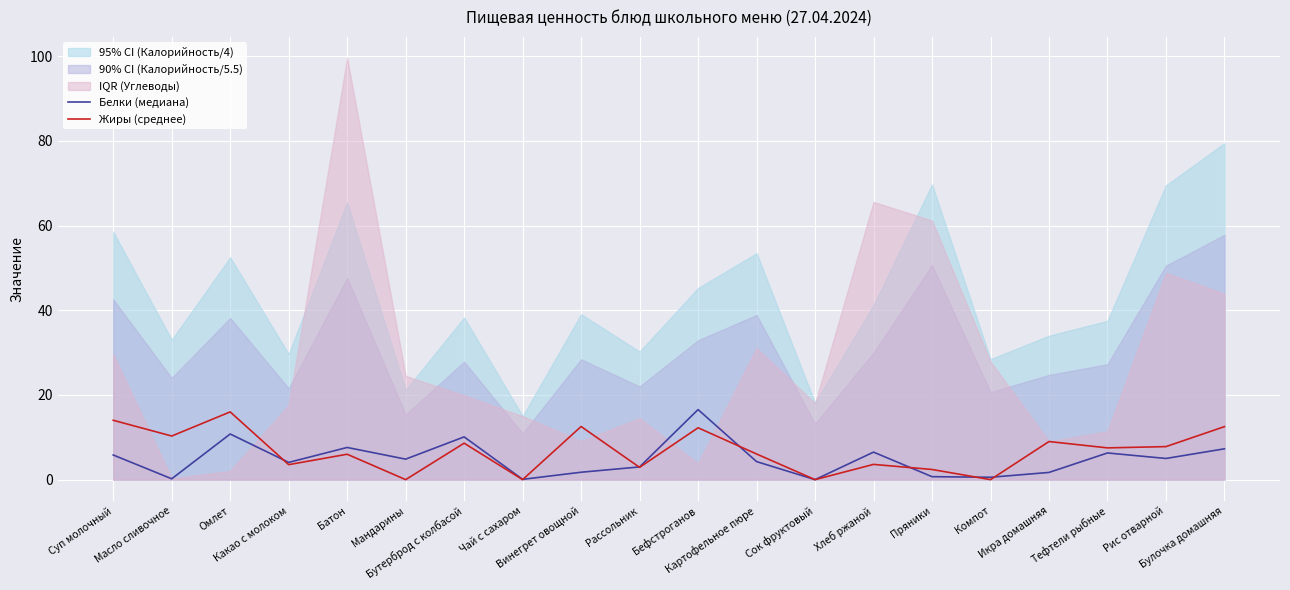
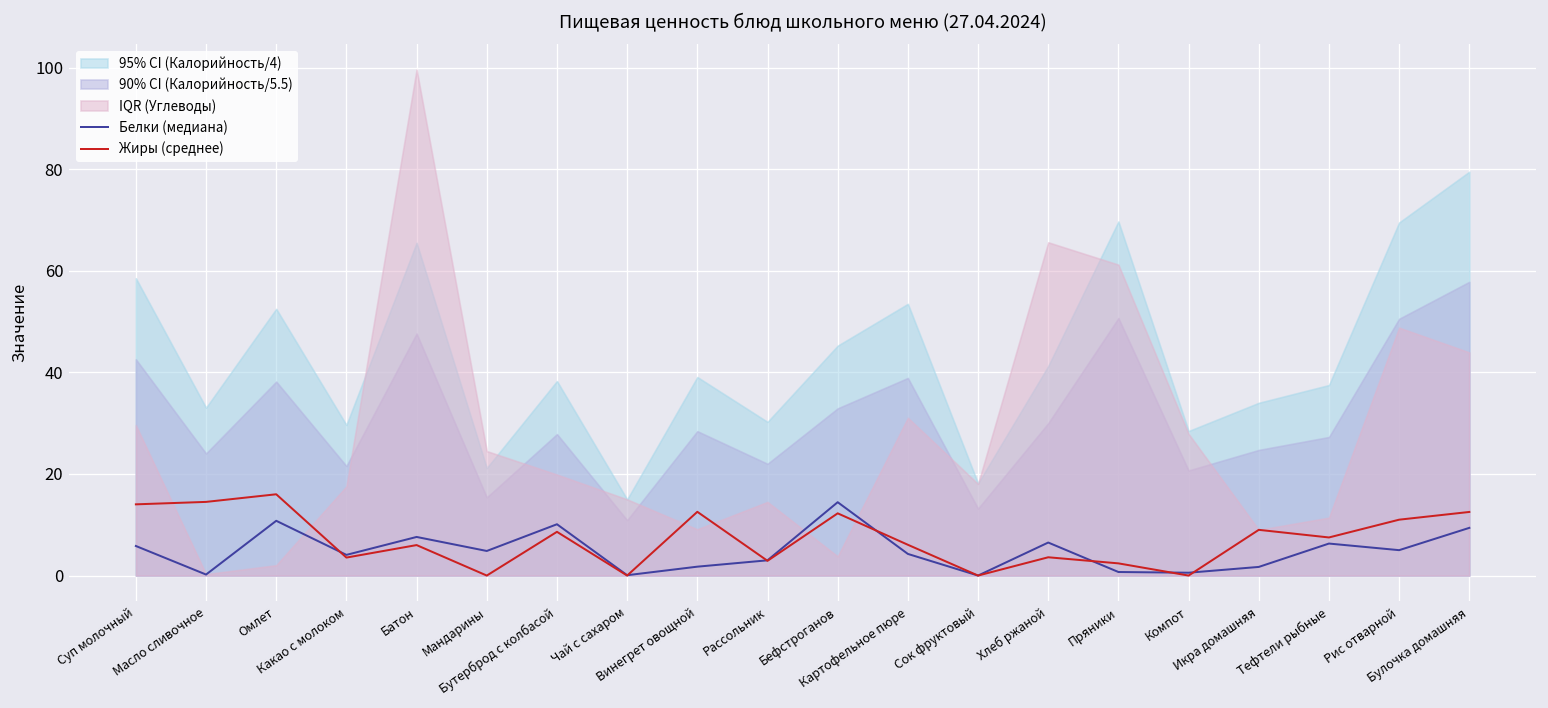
  {
    "Белки (медиана)": {
      "Суп молочный": 6,
      "Омлет": 11,
      "Батон": 8,
      "Мандарины": 5,
      "Бутерброд с колбасой": 10,
      "Винегрет овощной": 2,
-     "Бефстроганов": 17,
+     "Бефстроганов": 14,
      "Картофельное пюре": 4,
      "Хлеб ржаной": 7,
      "Пряники": 1,
      "Икра домашняя": 2,
      "Тефтели рыбные": 6,
      "Рис отварной": 5,
-     "Булочка домашняя": 7
+     "Булочка домашняя": 9
    },
    "Жиры (среднее)": {
      "Суп молочный": 14,
-     "Масло сливочное": 10,
+     "Масло сливочное": 15,
      "Омлет": 16,
      "Батон": 6,
      "Мандарины": 0,
      "Бутерброд с колбасой": 9,
      "Винегрет овощной": 13,
      "Бефстроганов": 12,
      "Картофельное пюре": 6,
      "Хлеб ржаной": 4,
      "Пряники": 2,
      "Тефтели рыбные": 8,
-     "Рис отварной": 8,
+     "Рис отварной": 11,
      "Булочка домашняя": 13
    }
  }
